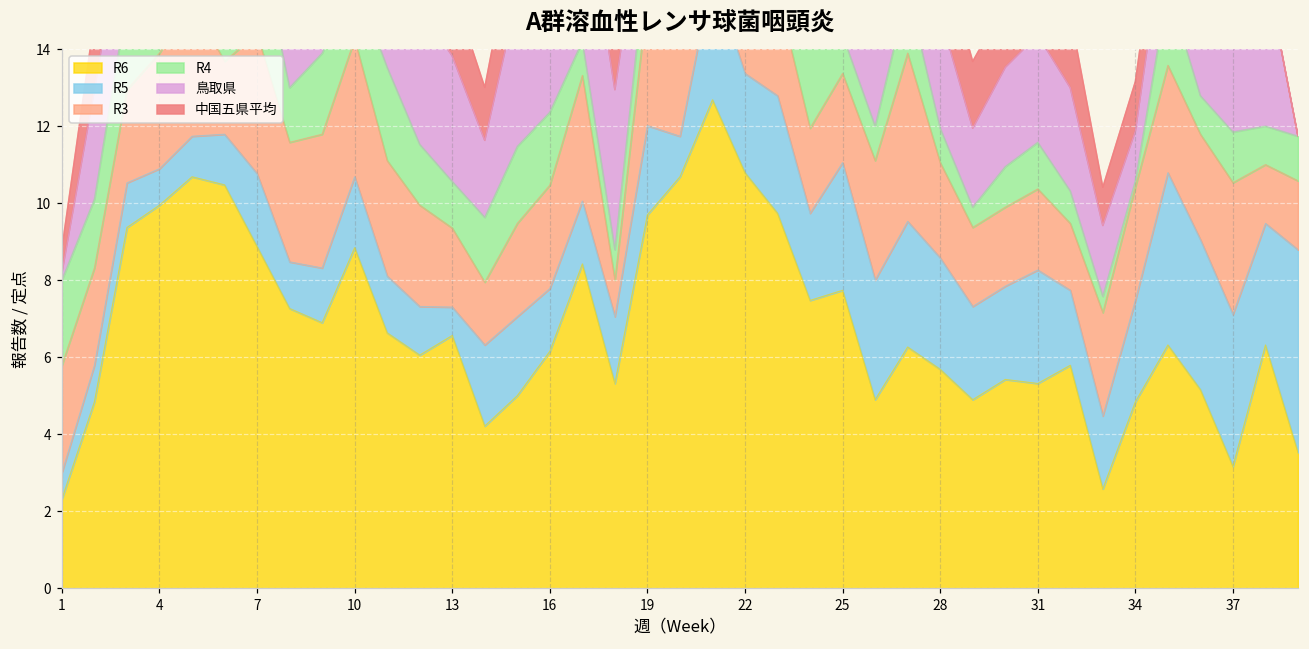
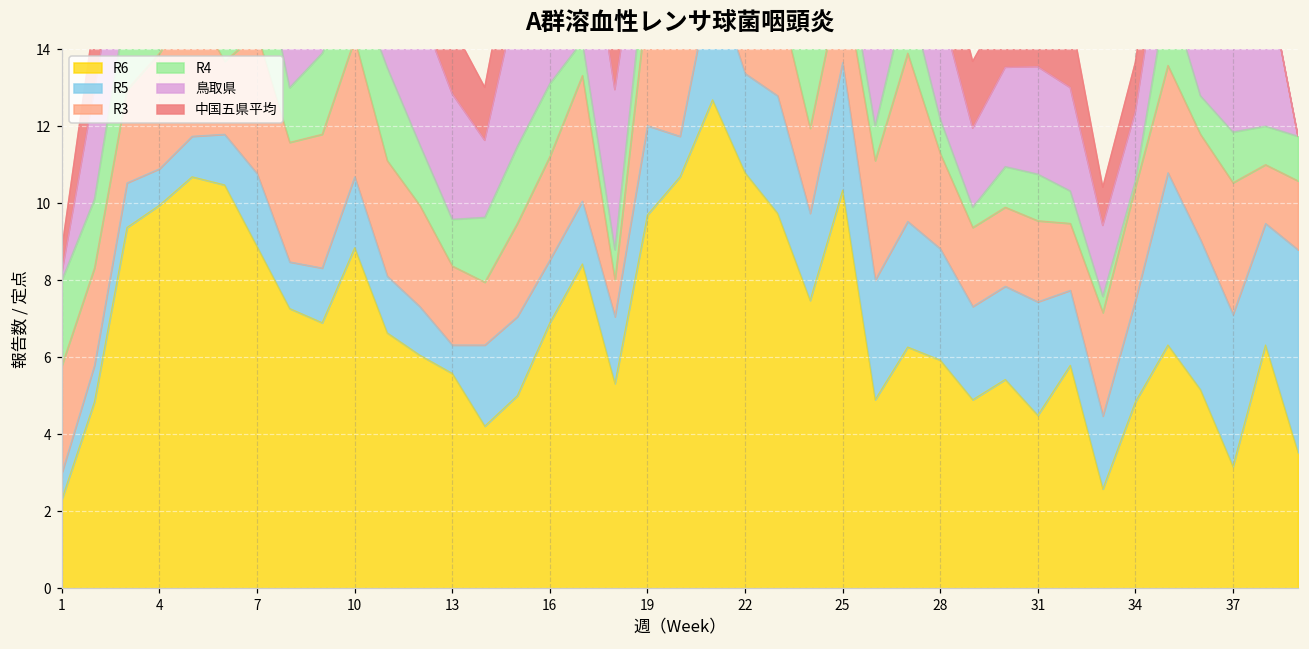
  {
    "R6": {
      "1": 2.3,
      "4": 9.9,
      "7": 8.9,
      "10": 8.8,
-     "13": 6.6,
-     "16": 6.2,
+     "13": 5.6,
+     "16": 6.9,
      "19": 9.7,
      "22": 10.8,
-     "25": 7.7,
-     "28": 5.7,
-     "31": 5.3,
+     "25": 10.3,
+     "28": 5.9,
+     "31": 4.5,
      "34": 4.8,
      "37": 3.2
    },
    "R5": {
      "1": 0.7,
      "4": 0.9,
      "7": 1.9,
      "10": 1.8,
      "13": 0.7,
      "16": 1.6,
      "19": 2.3,
      "22": 2.6,
      "25": 3.3,
      "28": 2.9,
      "31": 2.9,
      "34": 2.6,
      "37": 3.9
    },
    "R4": {
      "1": 2.2,
      "13": 1.2,
      "16": 1.9,
      "28": 0.9,
      "31": 1.2,
      "34": 0.2,
      "37": 1.3
    },
    "鳥取県": {
      "1": 0.2,
      "13": 3.3,
-     "34": 1.3
+     "34": 1.8
    }
  }
